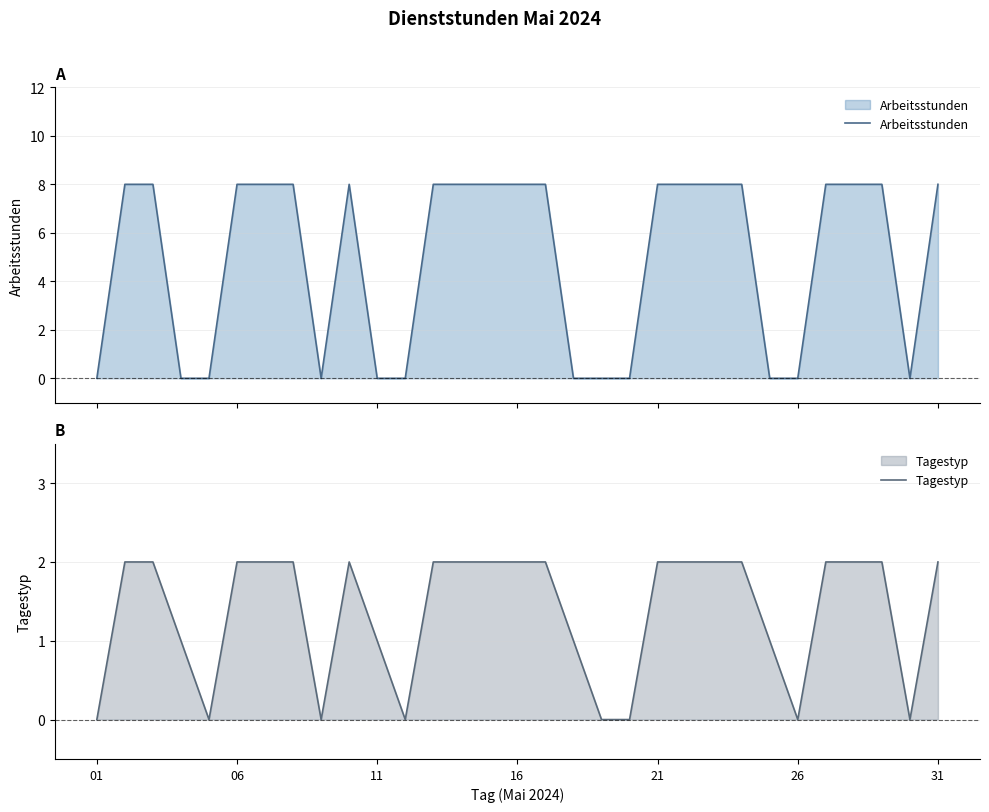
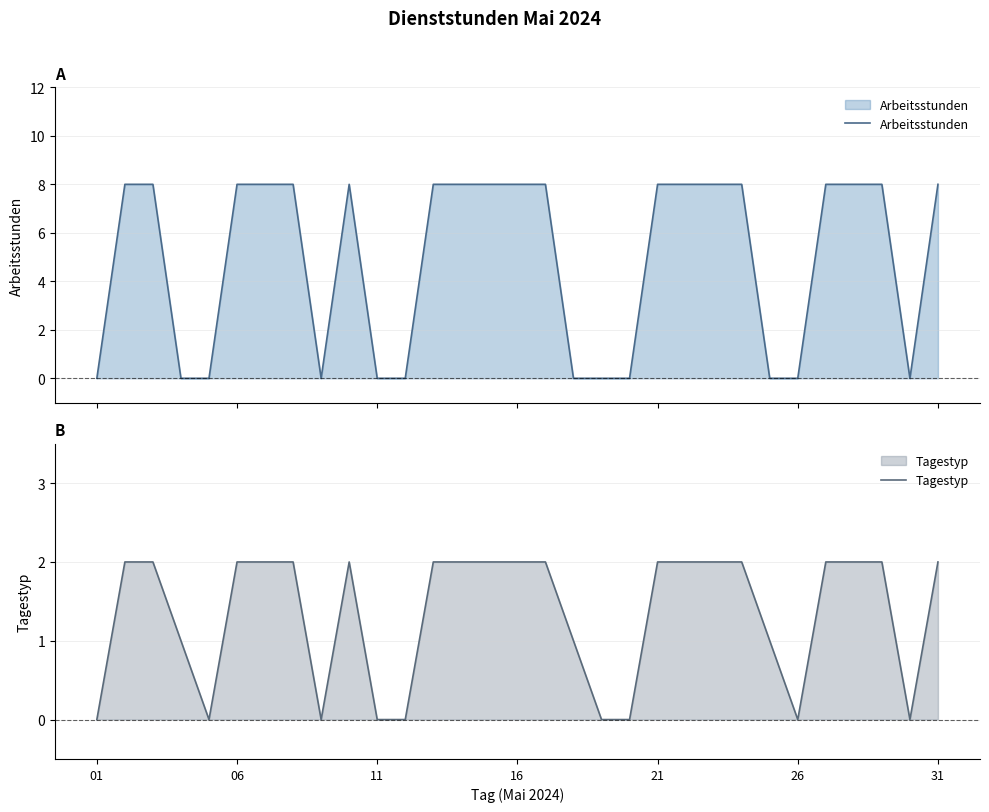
  {
    "B": {
      "01": 0,
      "06": 2,
-     "11": 1,
+     "11": 0,
      "16": 2,
      "21": 2,
      "26": 0,
      "31": 2
    }
  }
